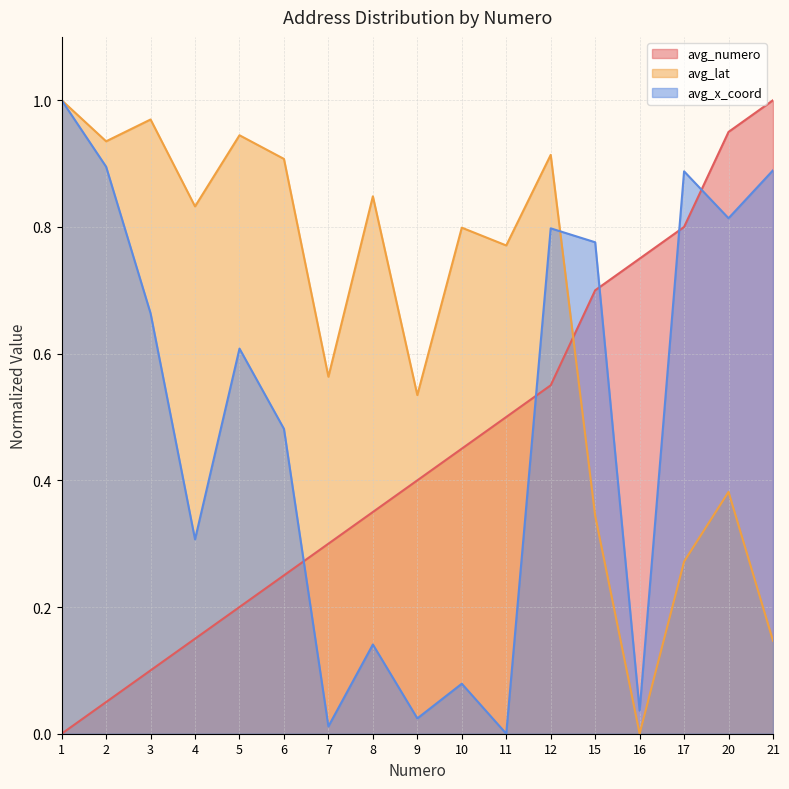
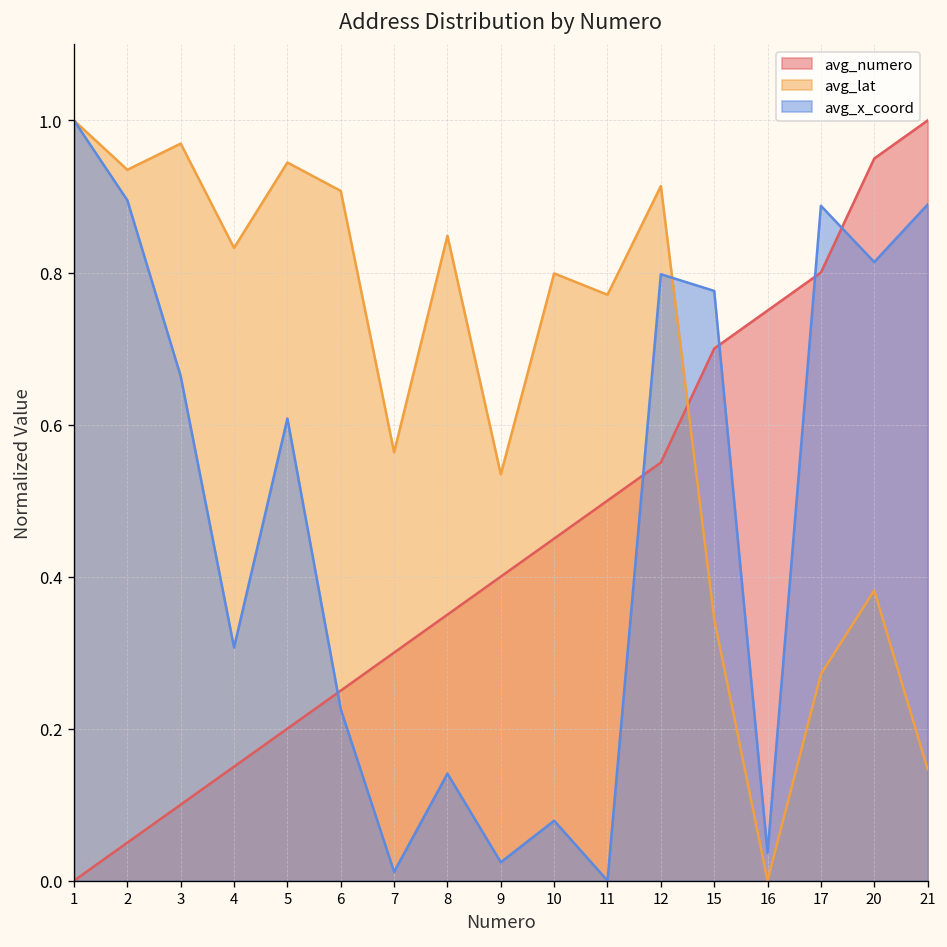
  {
    "avg_x_coord": {
      "2": 0.90,
      "3": 0.66,
      "4": 0.31,
      "5": 0.61,
-     "6": 0.48,
+     "6": 0.23,
      "7": 0.01,
      "8": 0.14,
      "9": 0.02,
      "10": 0.08,
      "11": 0.00,
      "12": 0.80,
      "15": 0.78,
      "16": 0.04,
      "17": 0.89,
      "20": 0.81,
      "21": 0.89
    }
  }
